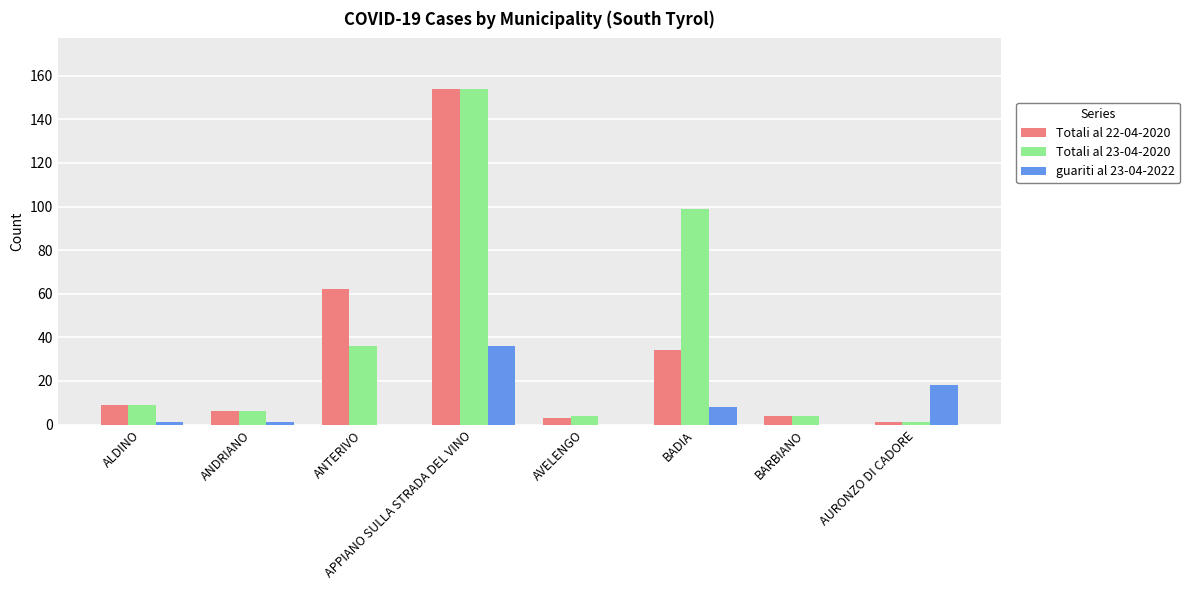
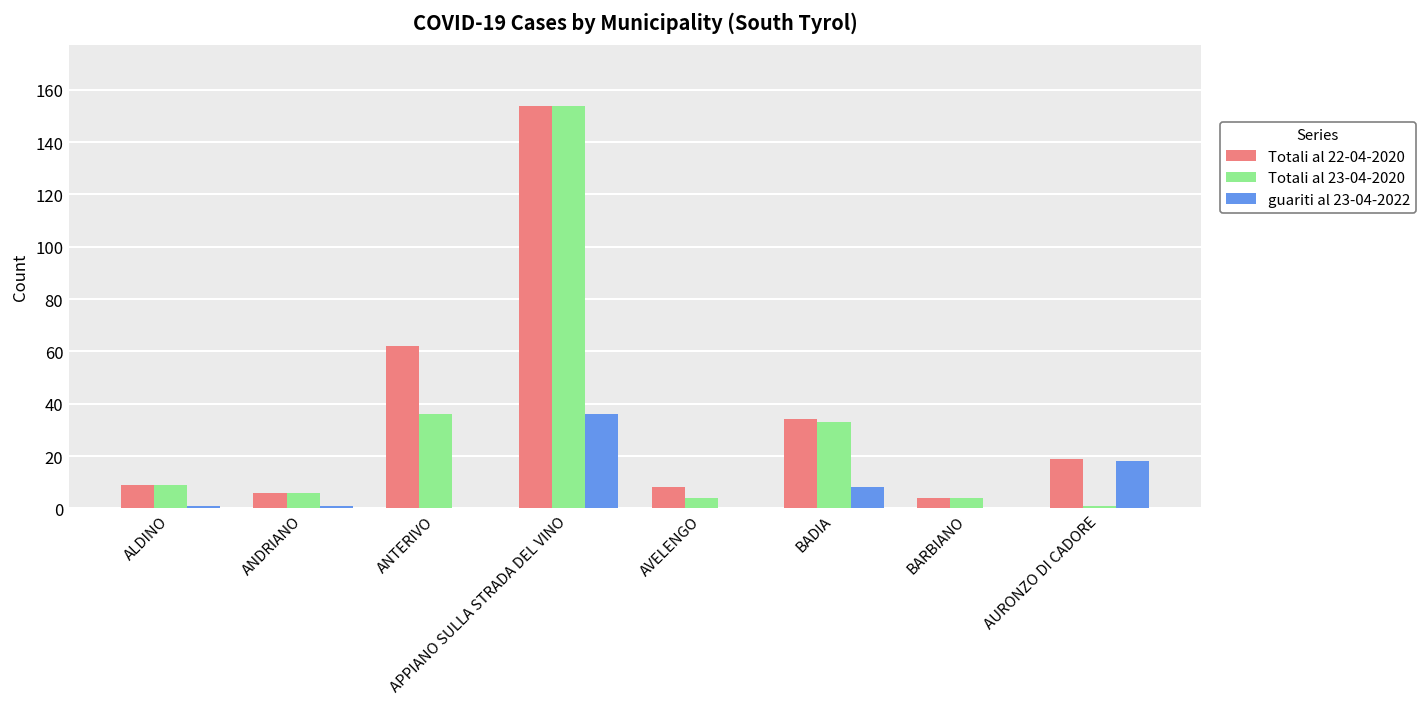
  {
    "Totali al 22-04-2020": {
      "ALDINO": 9,
      "ANDRIANO": 6,
      "ANTERIVO": 62,
      "APPIANO SULLA STRADA DEL VINO": 154,
-     "AVELENGO": 3,
+     "AVELENGO": 8,
      "BADIA": 34,
      "BARBIANO": 4,
-     "AURONZO DI CADORE": 1
+     "AURONZO DI CADORE": 19
    },
    "Totali al 23-04-2020": {
      "ALDINO": 9,
      "ANDRIANO": 6,
      "ANTERIVO": 36,
      "APPIANO SULLA STRADA DEL VINO": 154,
      "AVELENGO": 4,
-     "BADIA": 99,
+     "BADIA": 33,
      "BARBIANO": 4
    },
    "guariti al 23-04-2022": {
      "ANTERIVO": 0,
      "APPIANO SULLA STRADA DEL VINO": 36,
      "AVELENGO": 0,
      "BADIA": 8,
      "BARBIANO": 0,
      "AURONZO DI CADORE": 18
    }
  }
